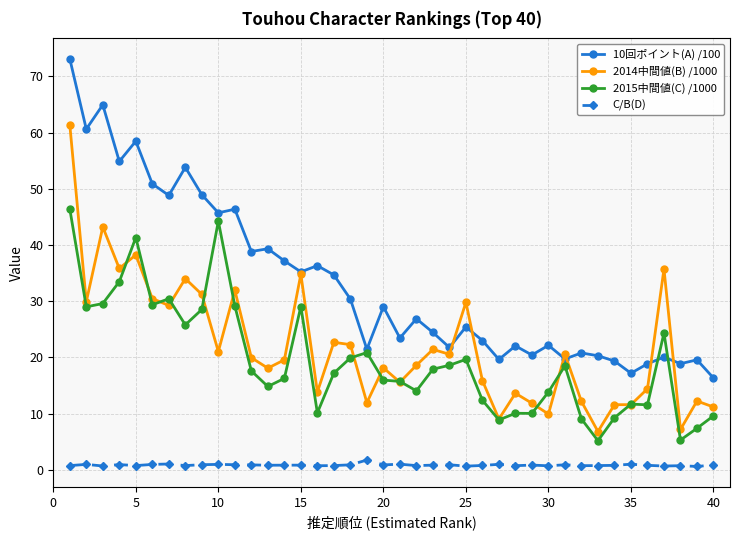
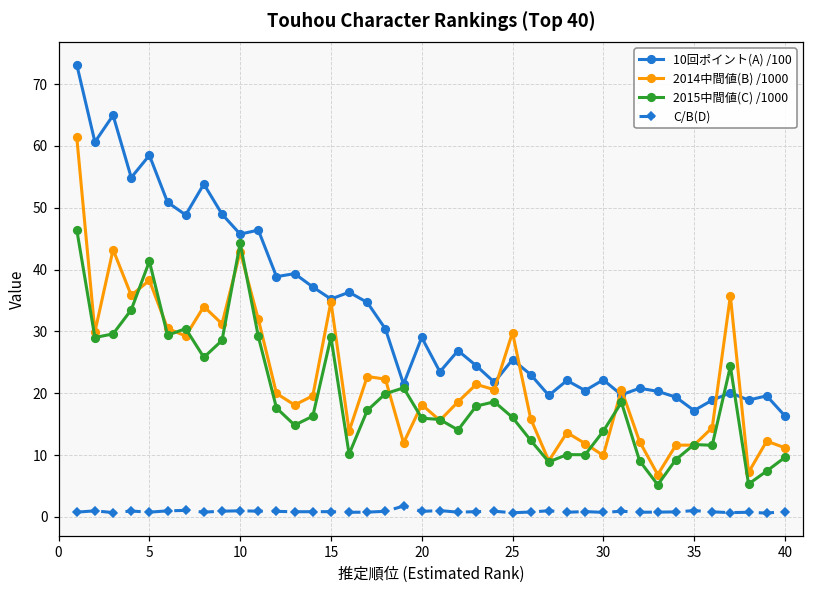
  {
    "2014中間値(B) /1000": {
      "5": 38,
-     "10": 21,
+     "10": 43,
      "20": 18,
      "25": 30,
      "30": 10,
      "40": 11
    },
    "2015中間値(C) /1000": {
      "5": 41,
      "10": 44,
      "15": 29,
      "20": 16,
-     "25": 20,
+     "25": 16,
      "30": 14,
      "40": 10
    }
  }
